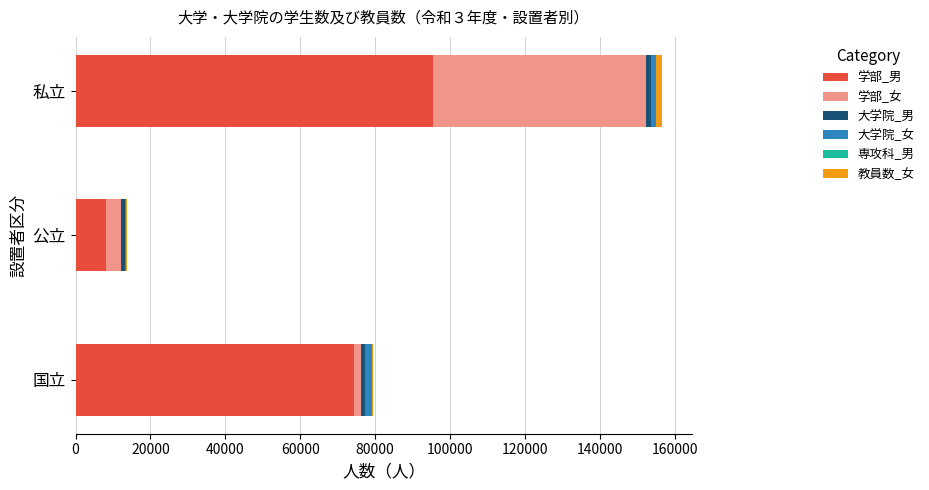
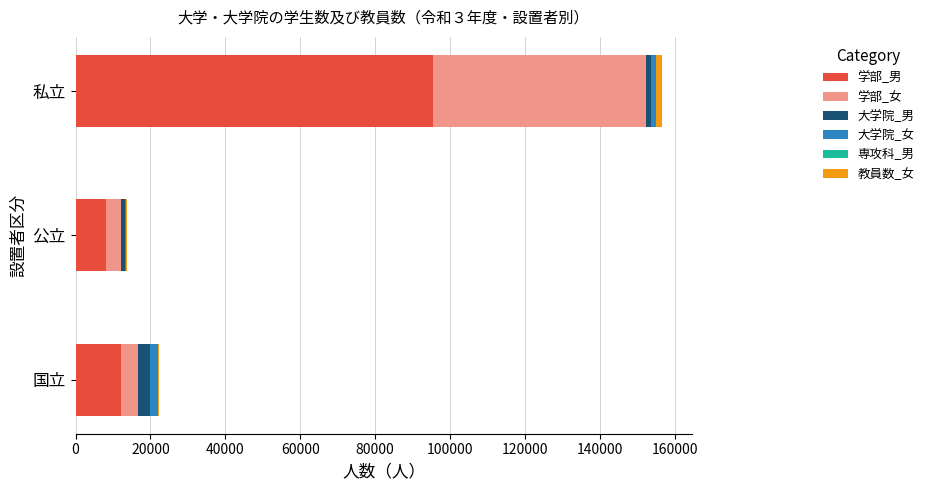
  {
    "学部_男": {
      "私立": 95000,
      "公立": 8000,
-     "国立": 74000
+     "国立": 12000
    },
    "学部_女": {
      "私立": 57000,
      "公立": 4000,
-     "国立": 2000
+     "国立": 5000
    },
    "大学院_男": {
      "私立": 1000,
      "公立": 1000,
-     "国立": 1000
+     "国立": 3000
    },
    "専攻科_男": {
      "私立": 1000,
      "公立": 0
    },
    "教員数_女": {
      "私立": 2000
    }
  }
